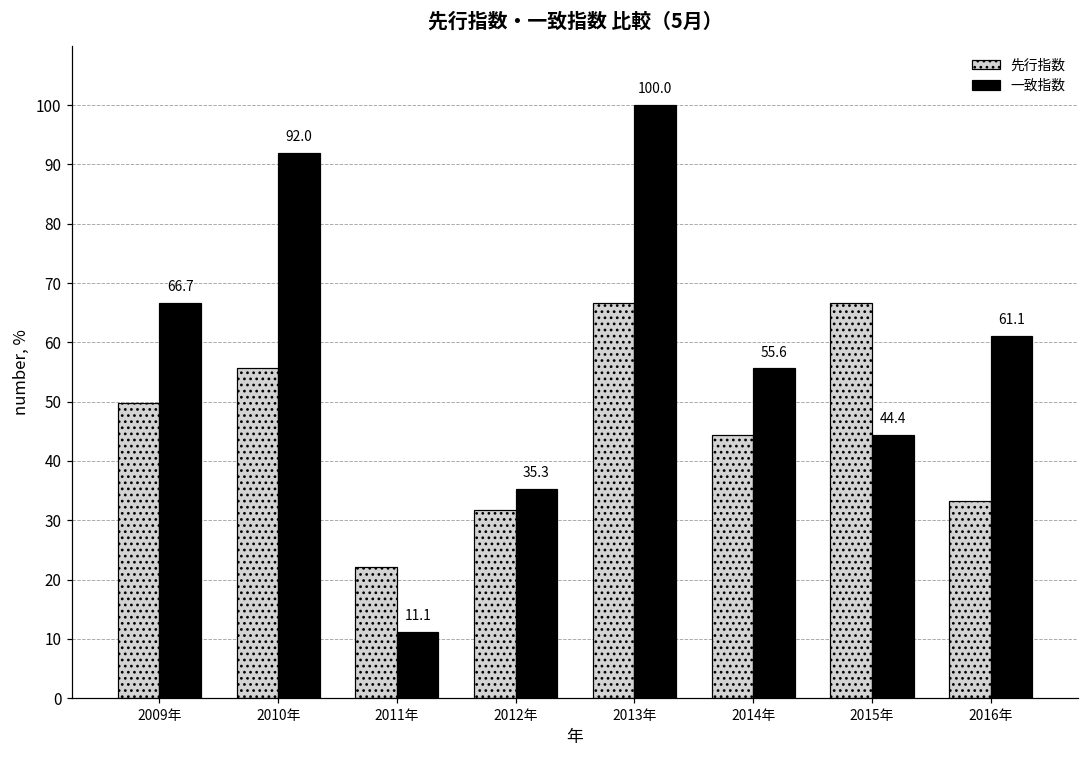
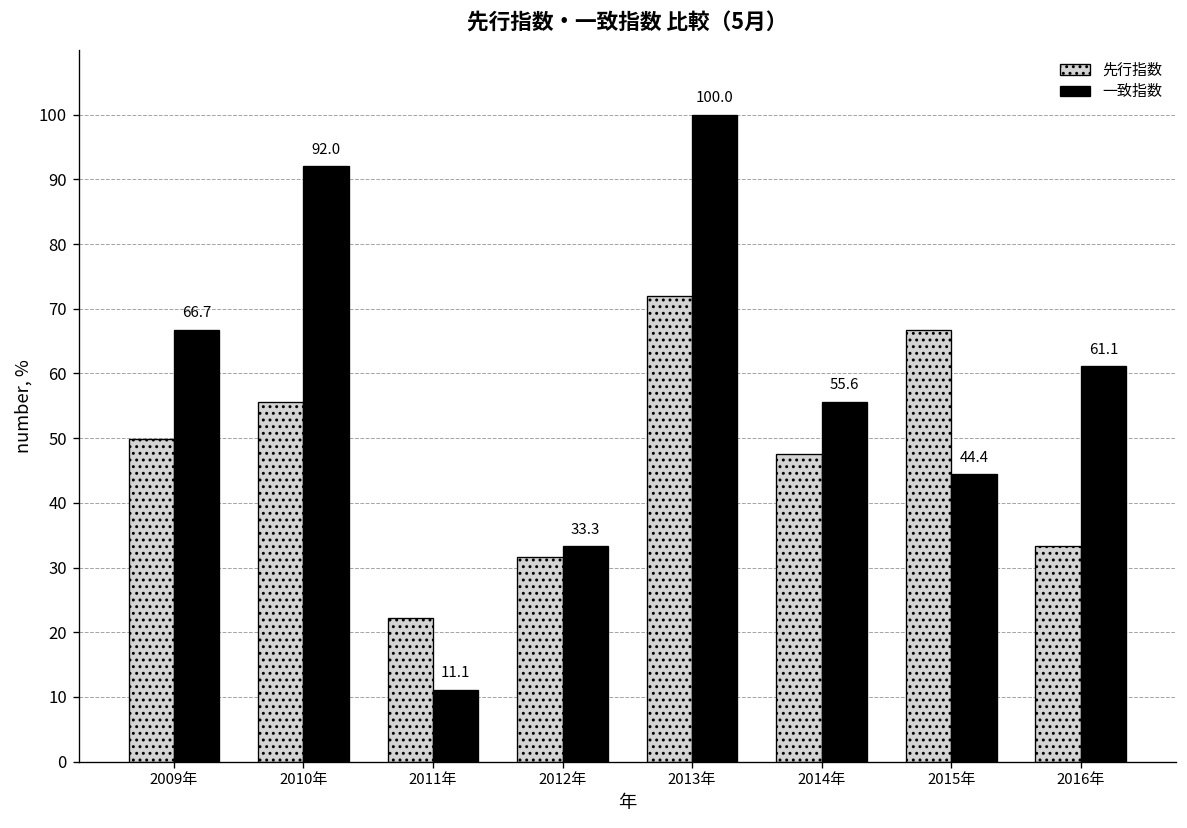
  {
    "先行指数": {
      "2009年": 50,
      "2010年": 56,
      "2011年": 22,
      "2012年": 32,
-     "2013年": 67,
-     "2014年": 44,
+     "2013年": 72,
+     "2014年": 48,
      "2015年": 67,
      "2016年": 33
    },
    "一致指数": {
      "2009年": 66.7,
      "2010年": 92.0,
      "2011年": 11.1,
-     "2012年": 35.3,
+     "2012年": 33.3,
      "2013年": 100.0,
      "2014年": 55.6,
      "2015年": 44.4,
      "2016年": 61.1
    }
  }
